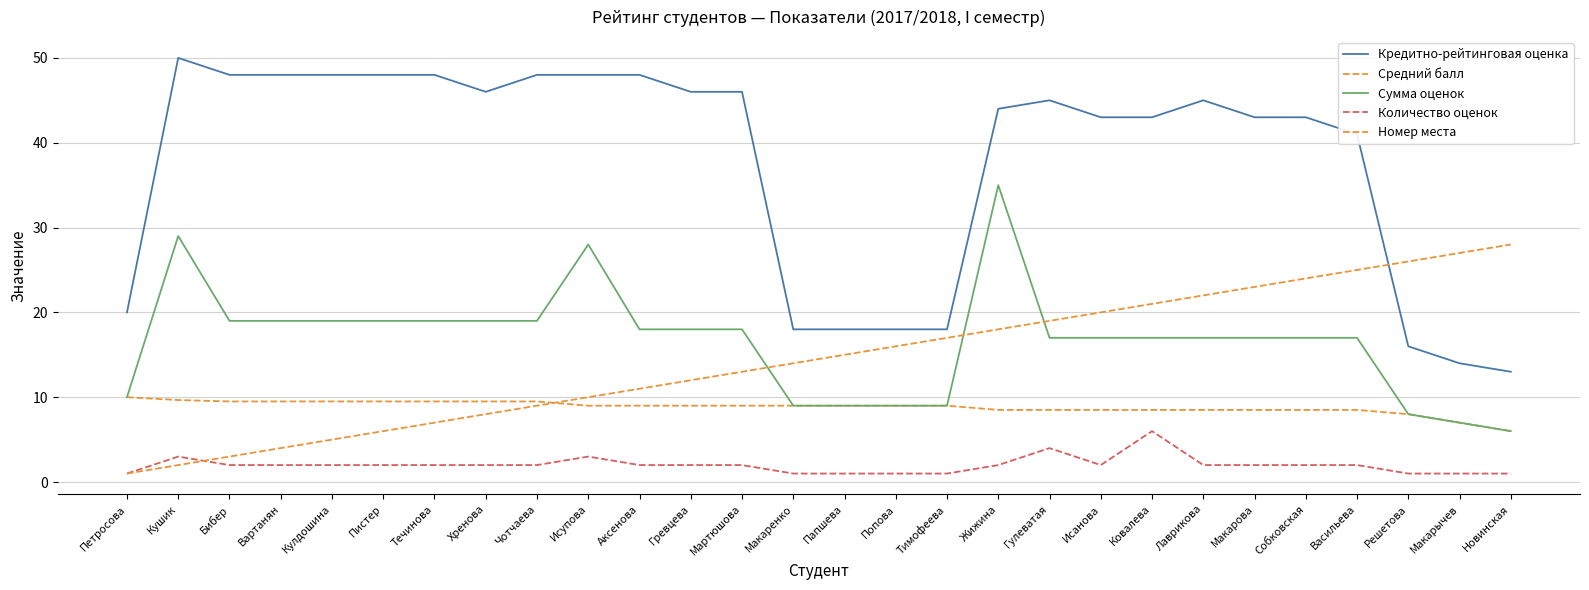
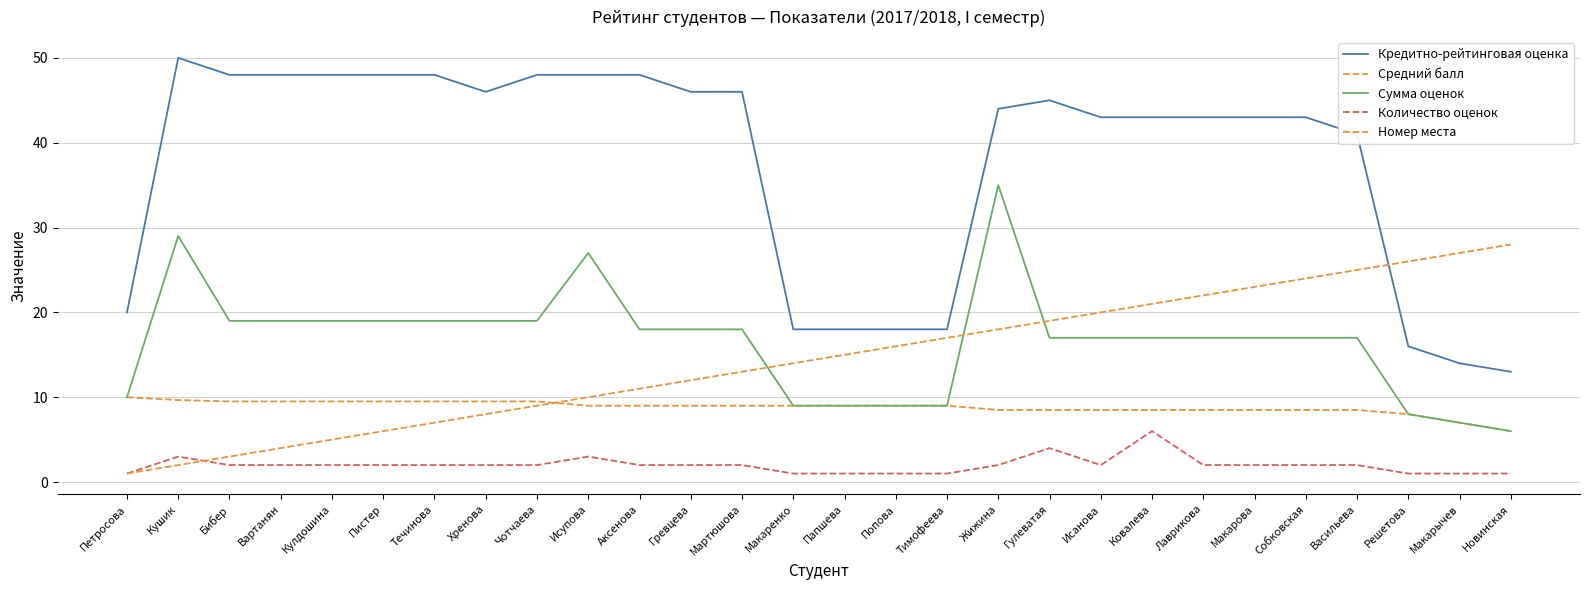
  {
    "Кредитно-рейтинговая оценка": {
      "Петросова": 20,
      "Кушик": 50,
      "Бибер": 48,
      "Вартанян": 48,
      "Кулдошина": 48,
      "Пистер": 48,
      "Течинова": 48,
      "Хренова": 46,
      "Чотчаева": 48,
      "Исупова": 48,
      "Аксенова": 48,
      "Гревцева": 46,
      "Мартюшова": 46,
      "Макаренко": 18,
      "Папшева": 18,
      "Попова": 18,
      "Тимофеева": 18,
      "Жижина": 44,
      "Гулеватая": 45,
      "Исанова": 43,
      "Ковалева": 43,
-     "Лаврикова": 45,
+     "Лаврикова": 43,
      "Макарова": 43,
      "Собковская": 43,
      "Решетова": 16,
      "Макарычев": 14,
      "Новинская": 13
    },
    "Сумма оценок": {
      "Кушик": 29,
      "Бибер": 19,
      "Вартанян": 19,
      "Кулдошина": 19,
      "Пистер": 19,
      "Течинова": 19,
      "Хренова": 19,
      "Чотчаева": 19,
-     "Исупова": 28,
+     "Исупова": 27,
      "Аксенова": 18,
      "Гревцева": 18,
      "Мартюшова": 18,
      "Жижина": 35,
      "Гулеватая": 17,
      "Исанова": 17,
      "Ковалева": 17,
      "Лаврикова": 17,
      "Макарова": 17,
      "Собковская": 17,
      "Васильева": 17
    },
    "Количество оценок": {
      "Кушик": 3,
      "Бибер": 2,
      "Вартанян": 2,
      "Кулдошина": 2,
      "Пистер": 2,
      "Течинова": 2,
      "Хренова": 2,
      "Чотчаева": 2,
      "Исупова": 3,
      "Аксенова": 2,
      "Гревцева": 2,
      "Мартюшова": 2,
      "Макаренко": 1,
      "Папшева": 1,
      "Попова": 1,
      "Тимофеева": 1,
      "Жижина": 2,
      "Гулеватая": 4,
      "Исанова": 2,
      "Ковалева": 6,
      "Лаврикова": 2,
      "Макарова": 2,
      "Собковская": 2,
      "Васильева": 2,
      "Решетова": 1,
      "Макарычев": 1,
      "Новинская": 1
    }
  }
